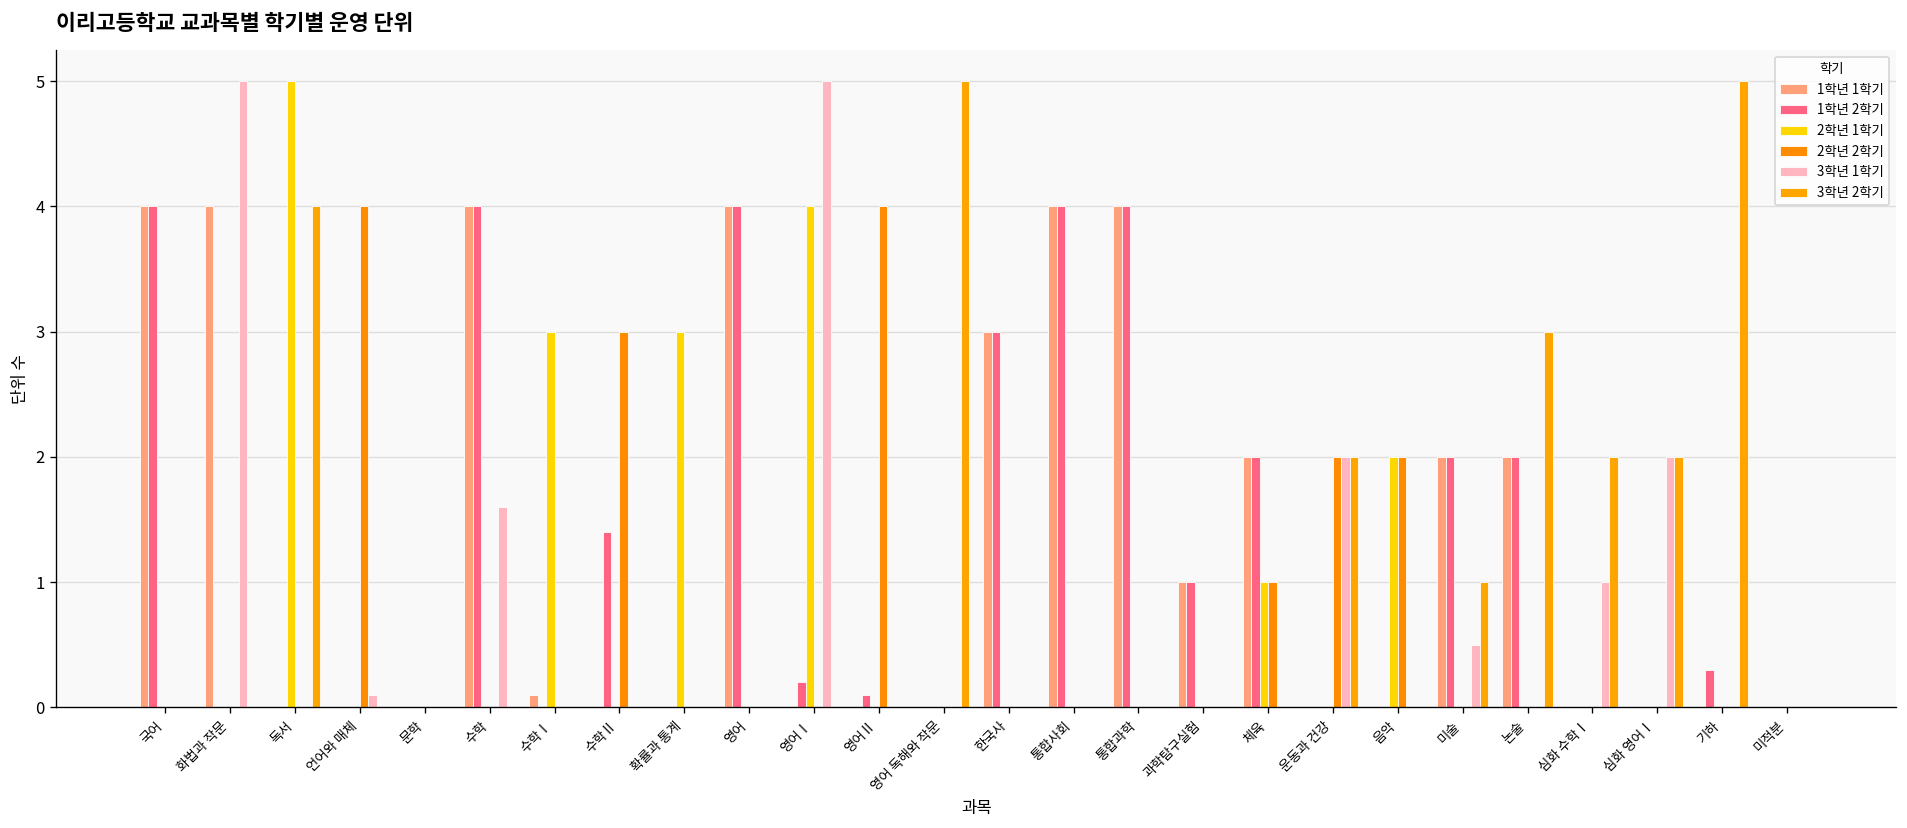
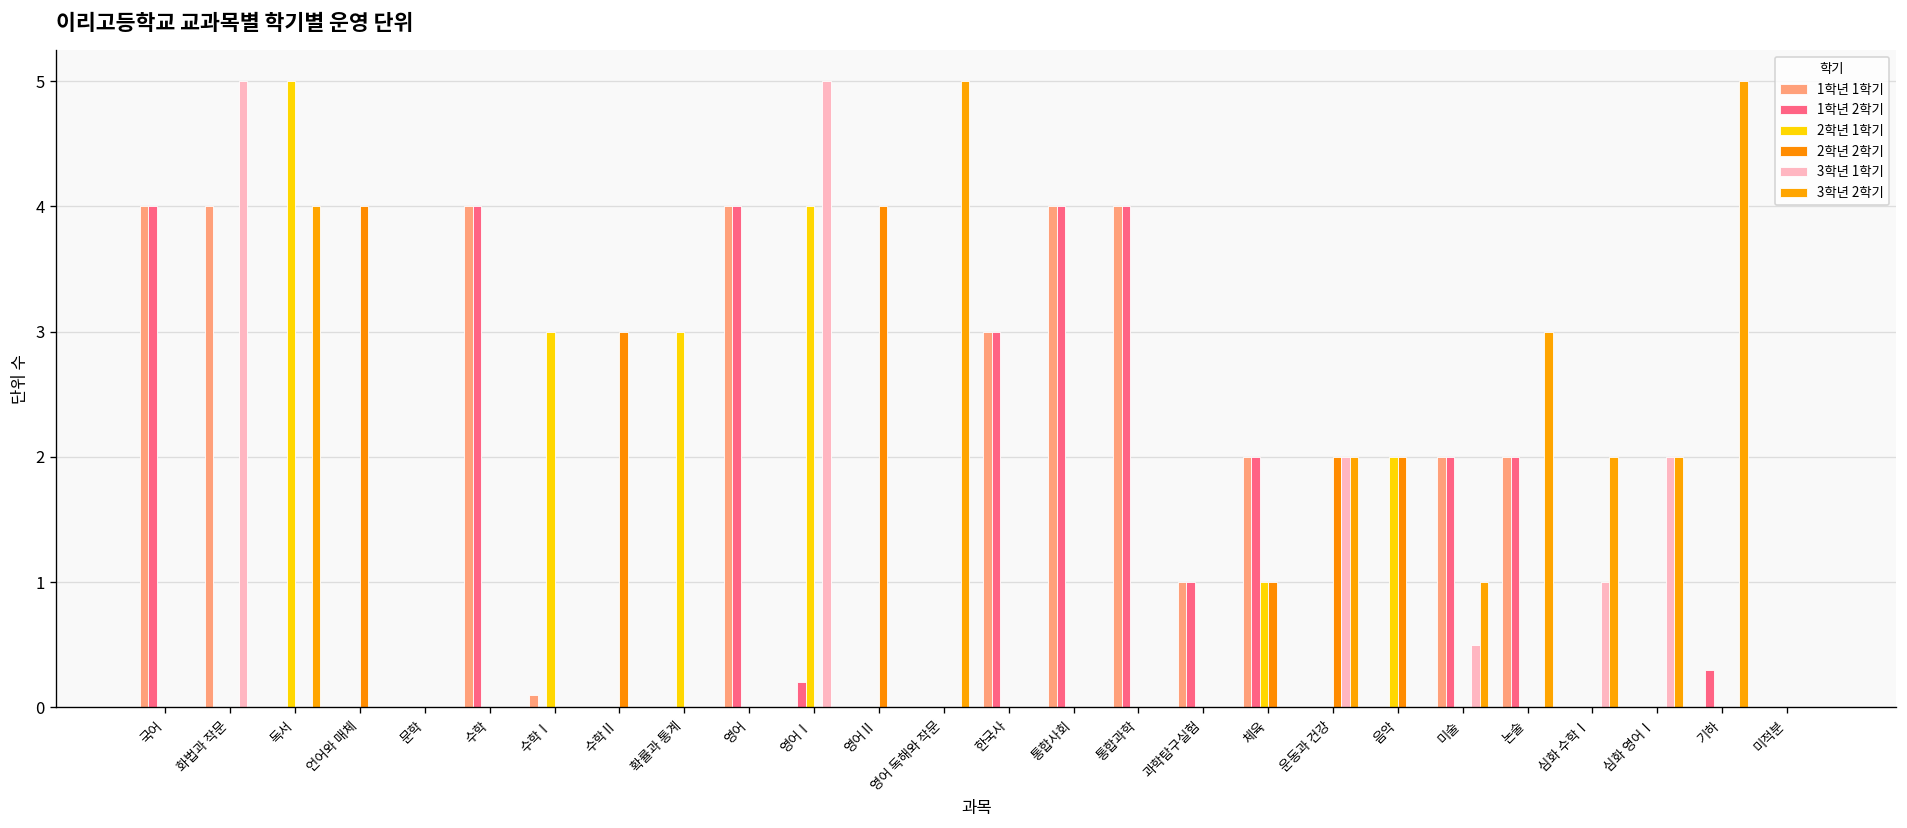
  {
    "1학년 1학기": {
      "국어": 4.0,
      "화법과 작문": 4.0,
      "독서": 0.0,
      "언어와 매체": 0.0,
      "문학": 0.0,
      "수학": 4.0,
      "수학Ⅰ": 0.1,
      "수학Ⅱ": 0.0,
      "확률과 통계": 0.0,
      "영어": 4.0,
      "영어Ⅰ": 0.0,
      "영어Ⅱ": 0.0,
      "영어 독해와 작문": 0.0,
      "한국사": 3.0,
      "통합사회": 4.0,
      "통합과학": 4.0,
      "과학탐구실험": 1.0,
      "체육": 2.0,
      "운동과 건강": 0.0,
      "음악": 0.0,
      "미술": 2.0,
      "논술": 2.0,
      "심화 수학Ⅰ": 0.0,
      "심화 영어Ⅰ": 0.0,
      "기하": 0.0,
      "미적분": 0.0
    },
    "1학년 2학기": {
      "국어": 4.0,
      "화법과 작문": 0.0,
      "독서": 0.0,
      "언어와 매체": 0.0,
      "문학": 0.0,
      "수학": 4.0,
      "수학Ⅰ": 0.0,
-     "수학Ⅱ": 1.4,
+     "수학Ⅱ": 0.0,
      "확률과 통계": 0.0,
      "영어": 4.0,
      "영어Ⅰ": 0.2,
-     "영어Ⅱ": 0.1,
+     "영어Ⅱ": 0.0,
      "영어 독해와 작문": 0.0,
      "한국사": 3.0,
      "통합사회": 4.0,
      "통합과학": 4.0,
      "과학탐구실험": 1.0,
      "체육": 2.0,
      "운동과 건강": 0.0,
      "음악": 0.0,
      "미술": 2.0,
      "논술": 2.0,
      "심화 수학Ⅰ": 0.0,
      "심화 영어Ⅰ": 0.0,
      "기하": 0.3,
      "미적분": 0.0
    },
    "3학년 1학기": {
      "국어": 0.0,
      "화법과 작문": 5.0,
      "독서": 0.0,
-     "언어와 매체": 0.1,
+     "언어와 매체": 0.0,
      "문학": 0.0,
-     "수학": 1.6,
+     "수학": 0.0,
      "수학Ⅰ": 0.0,
      "수학Ⅱ": 0.0,
      "확률과 통계": 0.0,
      "영어": 0.0,
      "영어Ⅰ": 5.0,
      "영어Ⅱ": 0.0,
      "영어 독해와 작문": 0.0,
      "한국사": 0.0,
      "통합사회": 0.0,
      "통합과학": 0.0,
      "과학탐구실험": 0.0,
      "체육": 0.0,
      "운동과 건강": 2.0,
      "음악": 0.0,
      "미술": 0.5,
      "논술": 0.0,
      "심화 수학Ⅰ": 1.0,
      "심화 영어Ⅰ": 2.0,
      "기하": 0.0,
      "미적분": 0.0
    }
  }
